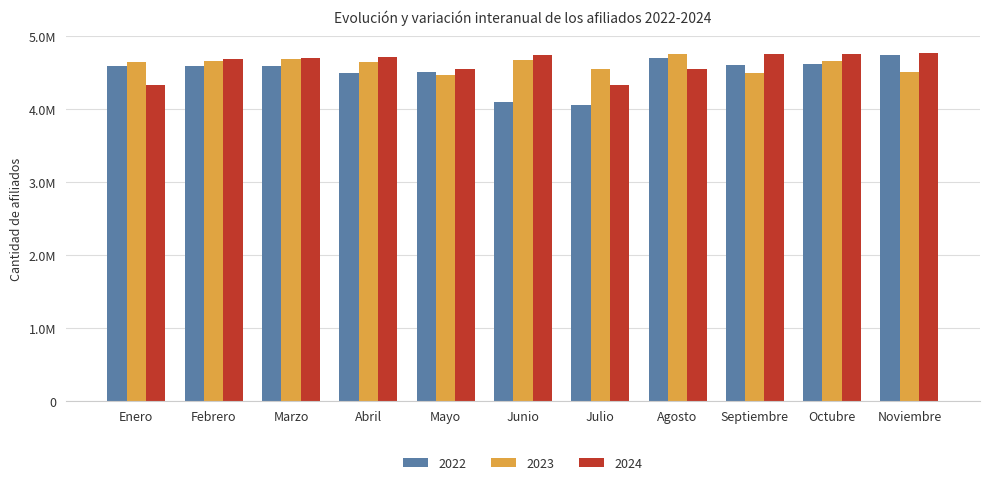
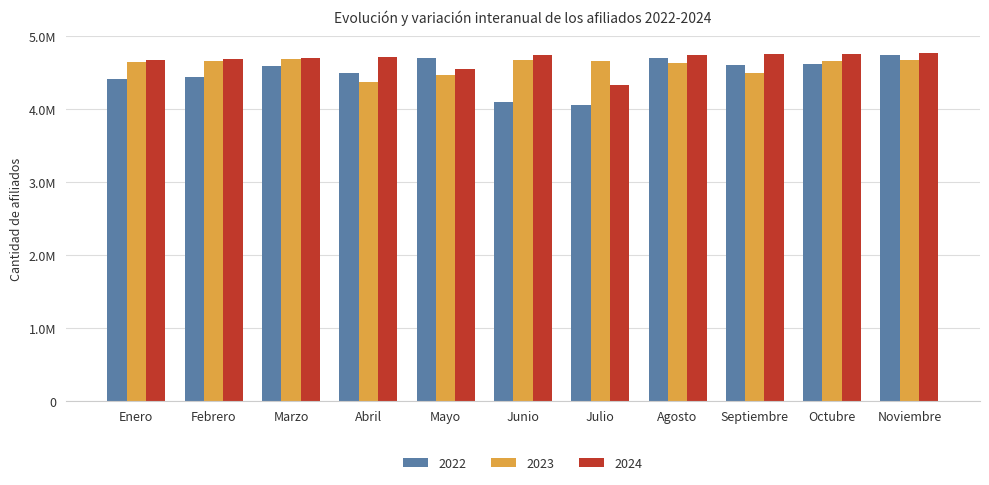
  {
    "2022": {
-     "Enero": 4600000,
-     "Febrero": 4600000,
+     "Enero": 4400000,
+     "Febrero": 4400000,
      "Marzo": 4600000,
      "Abril": 4500000,
-     "Mayo": 4500000,
+     "Mayo": 4700000,
      "Junio": 4100000,
      "Julio": 4100000,
      "Agosto": 4700000,
      "Septiembre": 4600000,
      "Octubre": 4600000,
      "Noviembre": 4700000
    },
    "2023": {
      "Enero": 4700000,
      "Febrero": 4700000,
      "Marzo": 4700000,
-     "Abril": 4600000,
+     "Abril": 4400000,
      "Mayo": 4500000,
      "Junio": 4700000,
-     "Julio": 4500000,
-     "Agosto": 4800000,
+     "Julio": 4700000,
+     "Agosto": 4600000,
      "Septiembre": 4500000,
      "Octubre": 4700000,
-     "Noviembre": 4500000
+     "Noviembre": 4700000
    },
    "2024": {
-     "Enero": 4300000,
+     "Enero": 4700000,
      "Febrero": 4700000,
      "Marzo": 4700000,
      "Abril": 4700000,
      "Mayo": 4600000,
      "Junio": 4700000,
      "Julio": 4300000,
-     "Agosto": 4600000,
+     "Agosto": 4700000,
      "Septiembre": 4800000,
      "Octubre": 4800000,
      "Noviembre": 4800000
    }
  }
